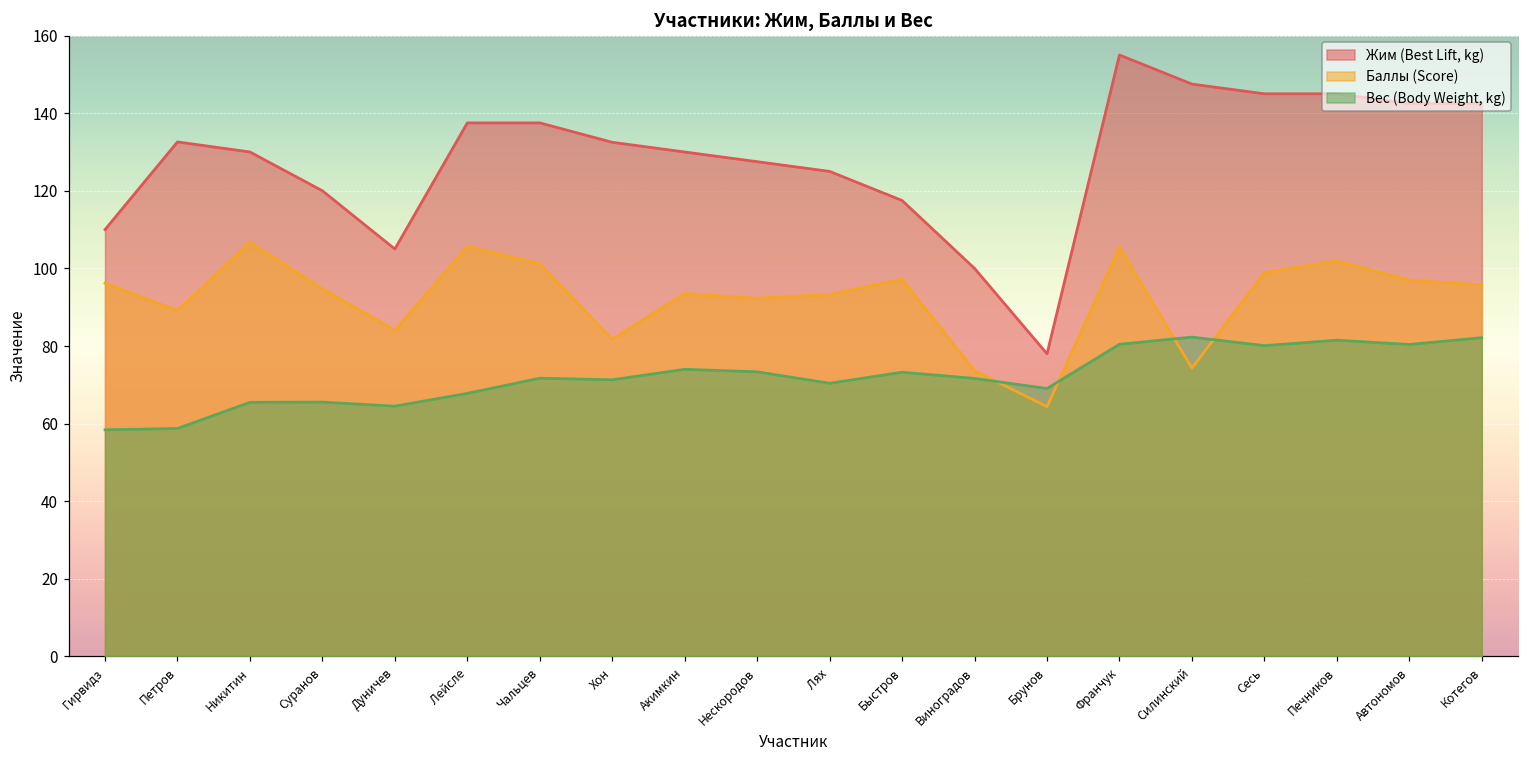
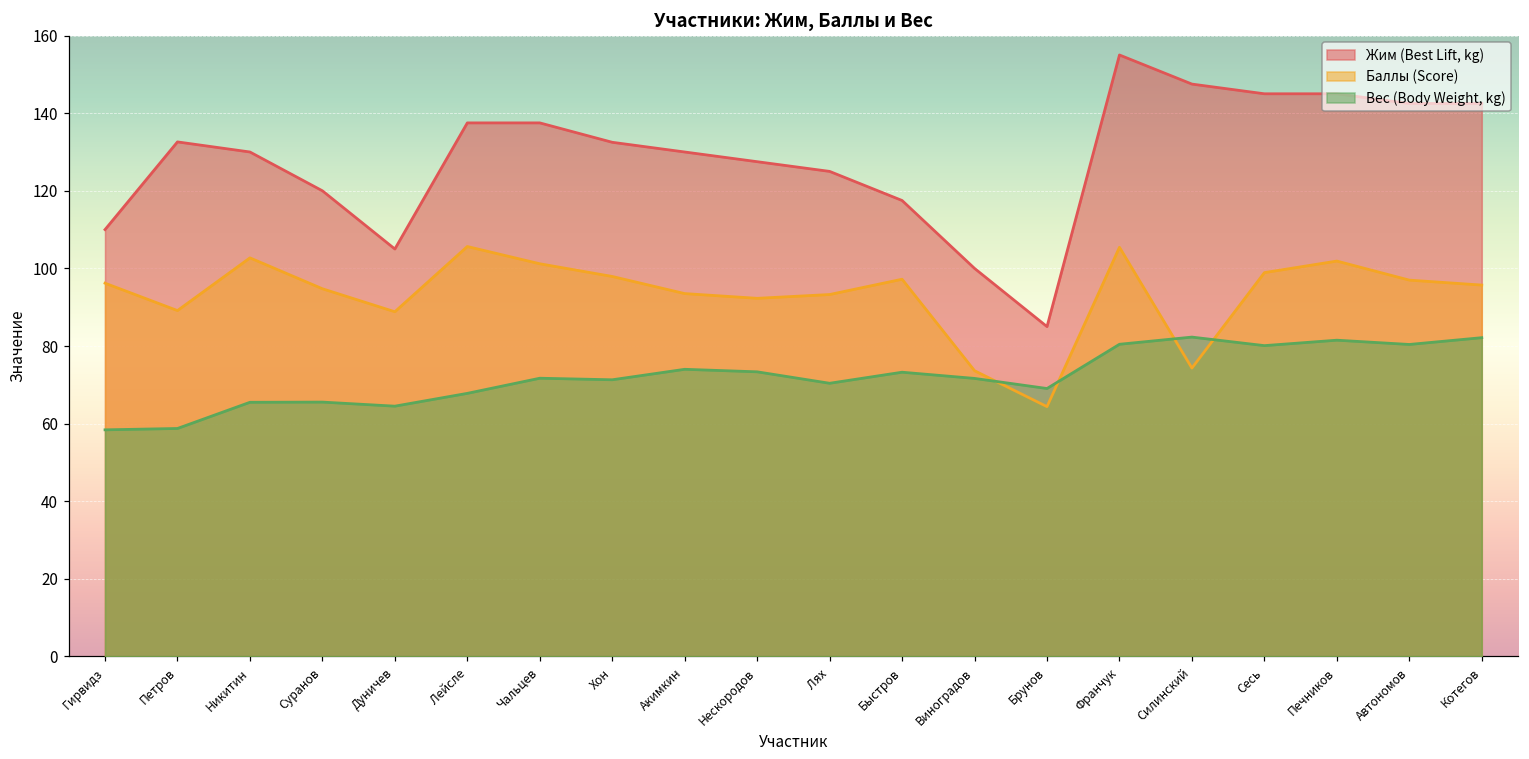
  {
    "Жим (Best Lift, kg)": {
      "Гирвидз": 110,
      "Петров": 133,
      "Никитин": 130,
      "Суранов": 120,
      "Дуничев": 105,
      "Лейсле": 138,
      "Чальцев": 138,
      "Хон": 133,
      "Акимкин": 130,
      "Нескородов": 128,
      "Лях": 125,
      "Быстров": 118,
      "Виноградов": 100,
-     "Брунов": 78,
+     "Брунов": 85,
      "Франчук": 155,
      "Силинский": 148,
      "Сесь": 145
    },
    "Баллы (Score)": {
      "Гирвидз": 96,
      "Петров": 89,
-     "Никитин": 107,
+     "Никитин": 103,
      "Суранов": 95,
-     "Дуничев": 84,
+     "Дуничев": 89,
      "Лейсле": 106,
      "Чальцев": 101,
-     "Хон": 82,
+     "Хон": 98,
      "Акимкин": 94,
      "Нескородов": 92,
      "Лях": 93,
      "Быстров": 97,
      "Виноградов": 74,
      "Брунов": 64,
      "Франчук": 105,
      "Силинский": 74,
      "Сесь": 99,
      "Печников": 102,
      "Автономов": 97,
      "Котегов": 96
    },
    "Вес (Body Weight, kg)": {
      "Гирвидз": 58,
      "Петров": 59,
      "Никитин": 66,
      "Суранов": 66,
      "Дуничев": 65,
      "Лейсле": 68,
      "Чальцев": 72,
      "Хон": 71,
      "Акимкин": 74,
      "Нескородов": 73,
      "Лях": 70,
      "Быстров": 73,
      "Виноградов": 72,
      "Брунов": 69,
      "Франчук": 80,
      "Силинский": 82,
      "Сесь": 80,
      "Печников": 82,
      "Автономов": 80,
      "Котегов": 82
    }
  }
